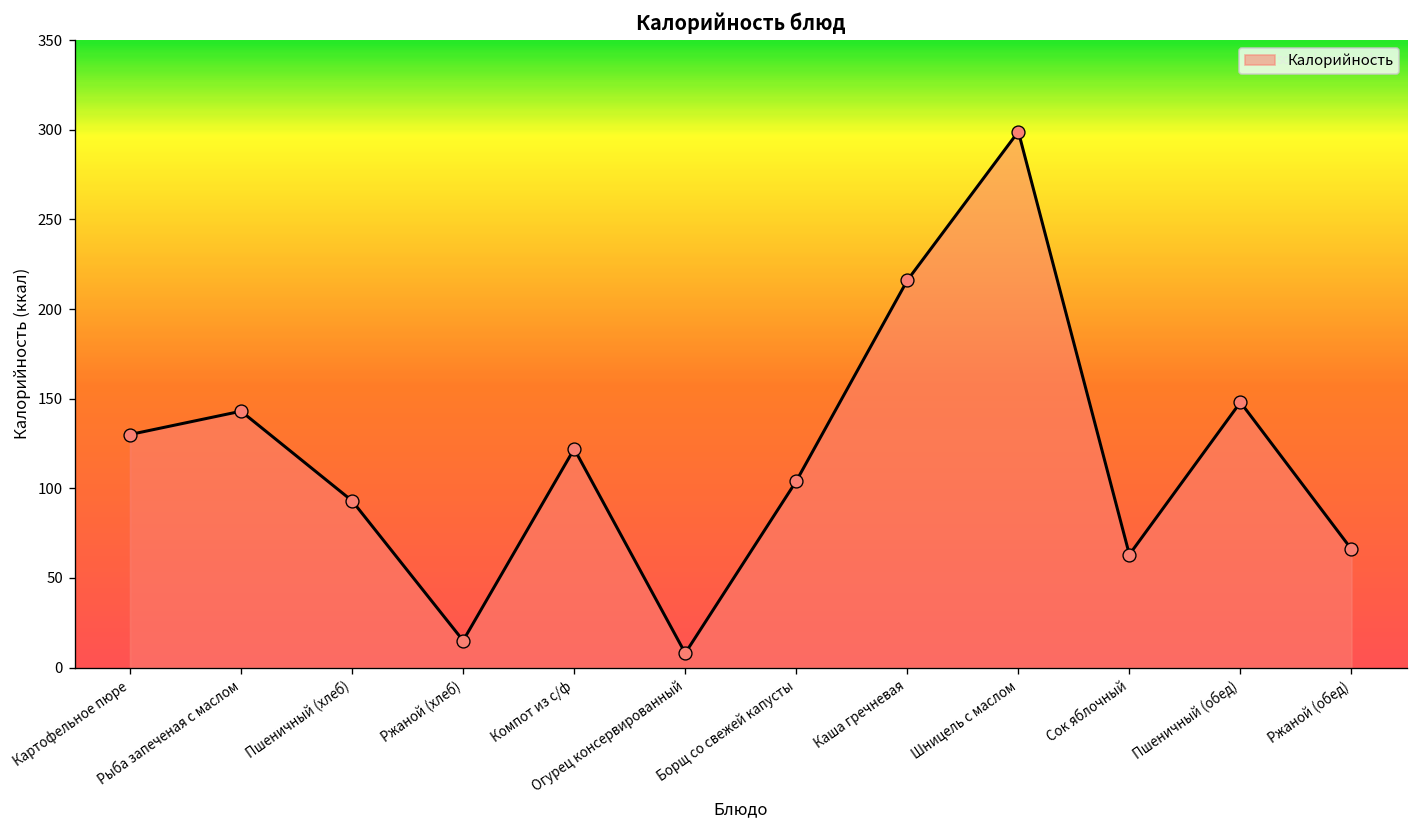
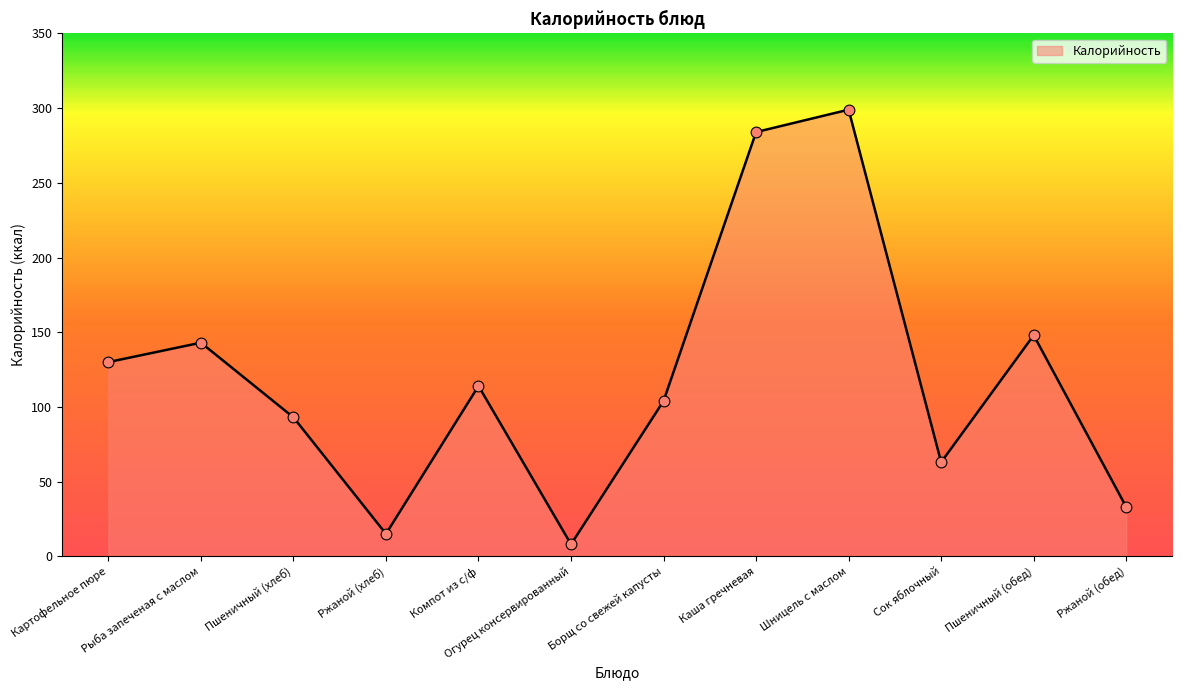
  {
    "Картофельное пюре": 130,
    "Рыба запеченая с маслом": 143,
    "Пшеничный (хлеб)": 93,
    "Ржаной (хлеб)": 15,
-   "Компот из с/ф": 122,
+   "Компот из с/ф": 114,
    "Огурец консервированный": 8,
    "Борщ со свежей капусты": 104,
-   "Каша гречневая": 216,
+   "Каша гречневая": 284,
    "Шницель с маслом": 299,
    "Сок яблочный": 63,
    "Пшеничный (обед)": 148,
-   "Ржаной (обед)": 66
+   "Ржаной (обед)": 33
  }
